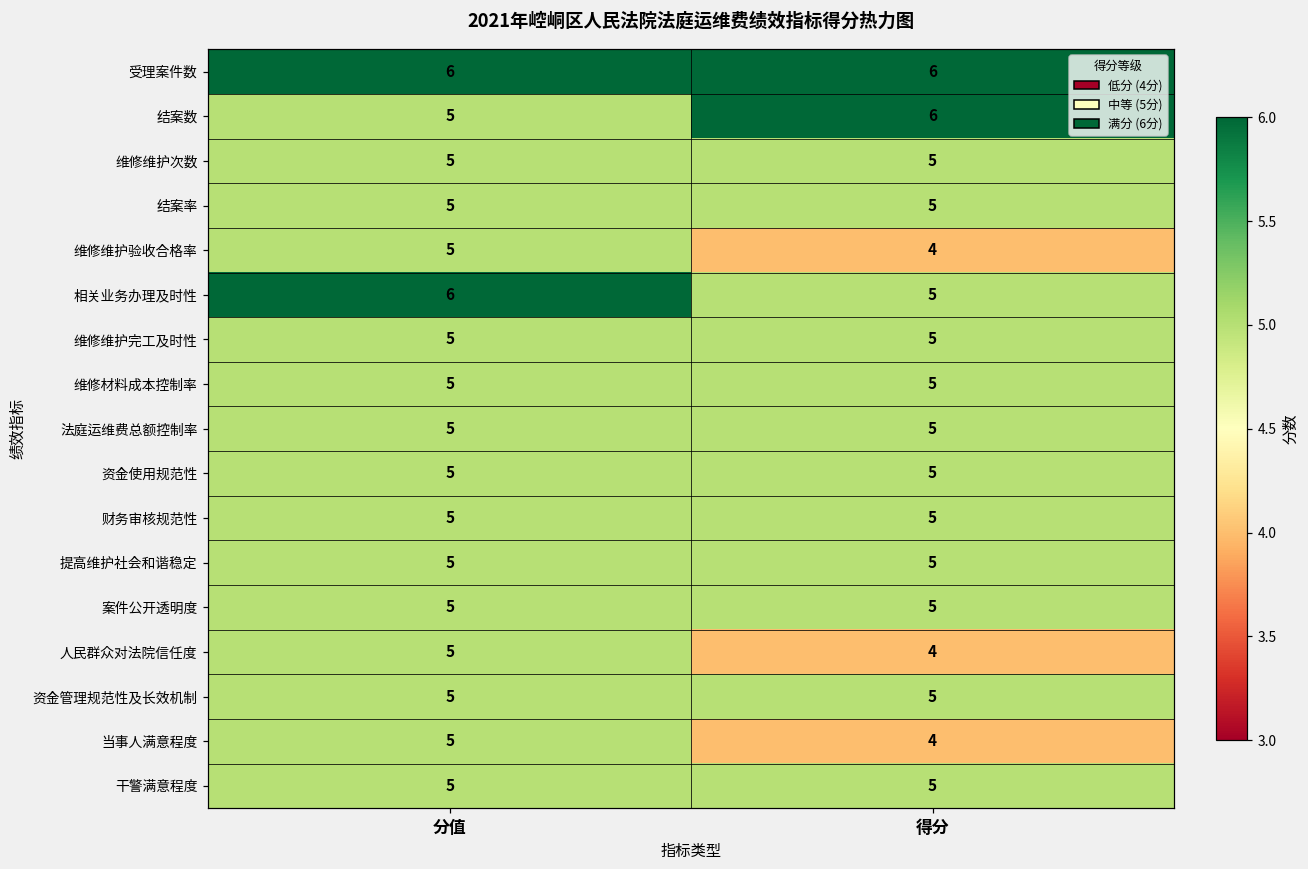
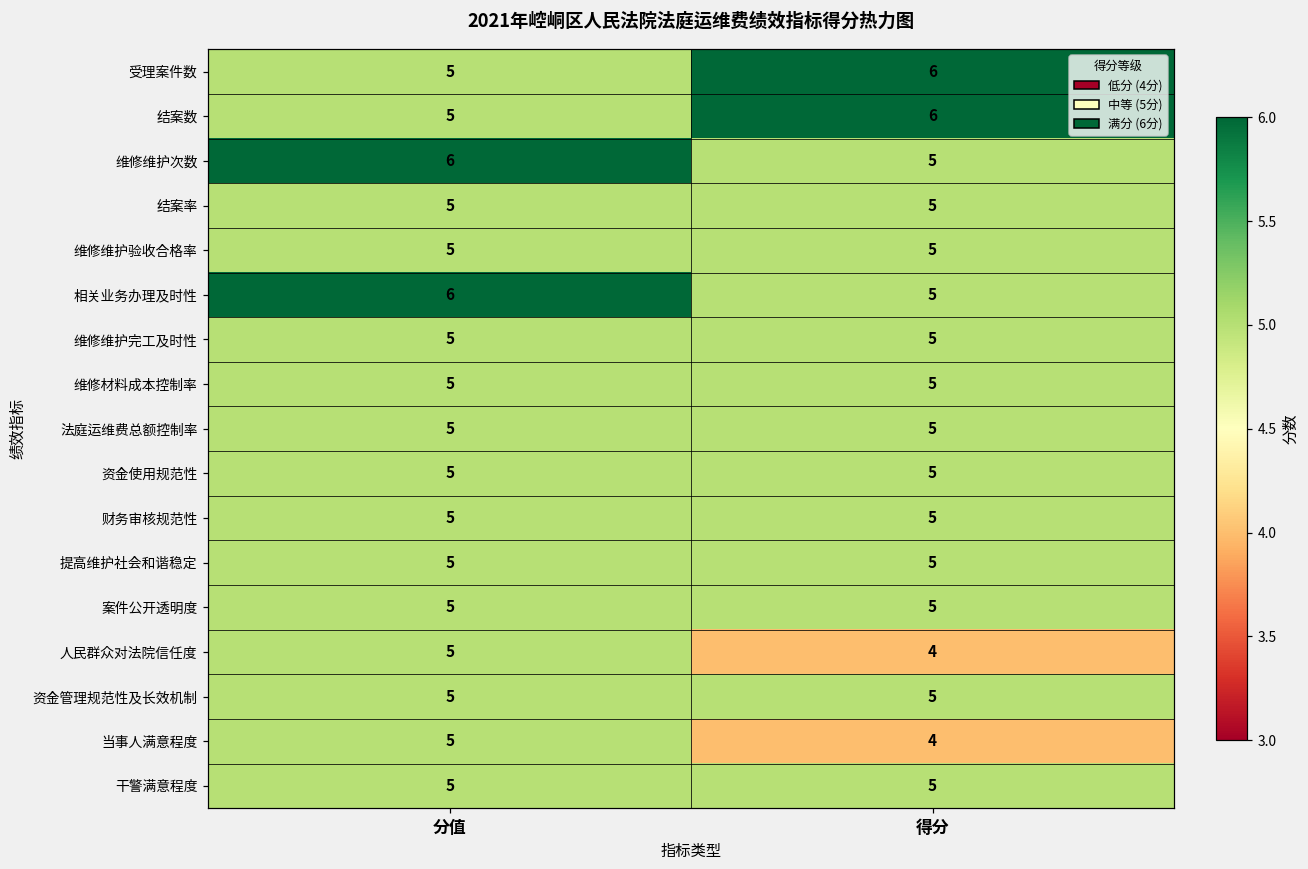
  {
    "受理案件数": {
-     "分值": 6,
+     "分值": 5,
      "得分": 6
    },
    "结案数": {
      "分值": 5,
      "得分": 6
    },
    "维修维护次数": {
-     "分值": 5,
+     "分值": 6,
      "得分": 5
    },
    "结案率": {
      "分值": 5,
      "得分": 5
    },
    "维修维护验收合格率": {
      "分值": 5,
-     "得分": 4
+     "得分": 5
    },
    "相关业务办理及时性": {
      "分值": 6,
      "得分": 5
    },
    "维修维护完工及时性": {
      "分值": 5,
      "得分": 5
    },
    "维修材料成本控制率": {
      "分值": 5,
      "得分": 5
    },
    "法庭运维费总额控制率": {
      "分值": 5,
      "得分": 5
    },
    "资金使用规范性": {
      "分值": 5,
      "得分": 5
    },
    "财务审核规范性": {
      "分值": 5,
      "得分": 5
    },
    "提高维护社会和谐稳定": {
      "分值": 5,
      "得分": 5
    },
    "案件公开透明度": {
      "分值": 5,
      "得分": 5
    },
    "人民群众对法院信任度": {
      "分值": 5,
      "得分": 4
    },
    "资金管理规范性及长效机制": {
      "分值": 5,
      "得分": 5
    },
    "当事人满意程度": {
      "分值": 5,
      "得分": 4
    },
    "干警满意程度": {
      "分值": 5,
      "得分": 5
    }
  }
